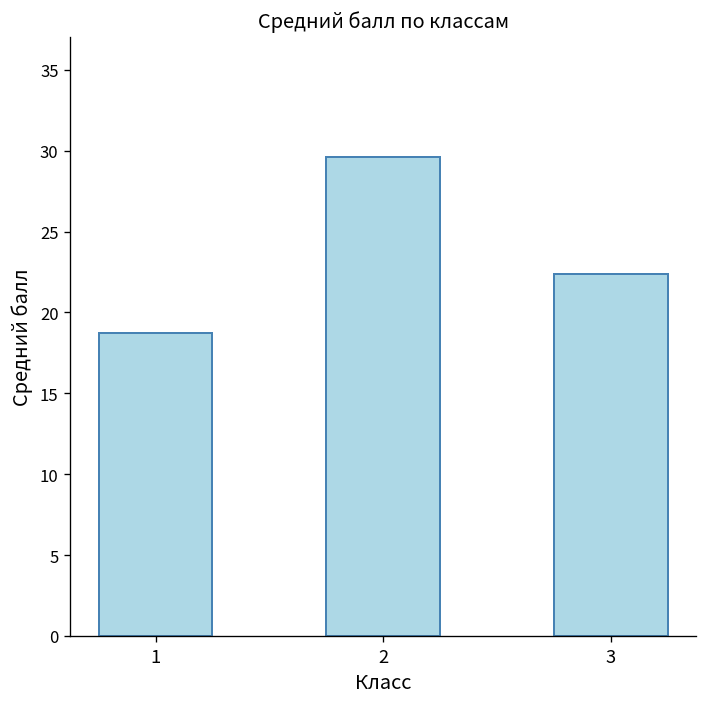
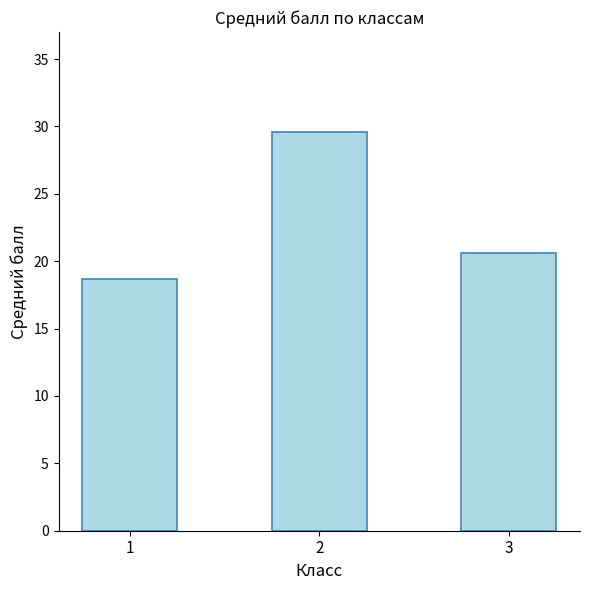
  {
    "1": 18.7,
    "2": 29.6,
-   "3": 22.4
+   "3": 20.6
  }
